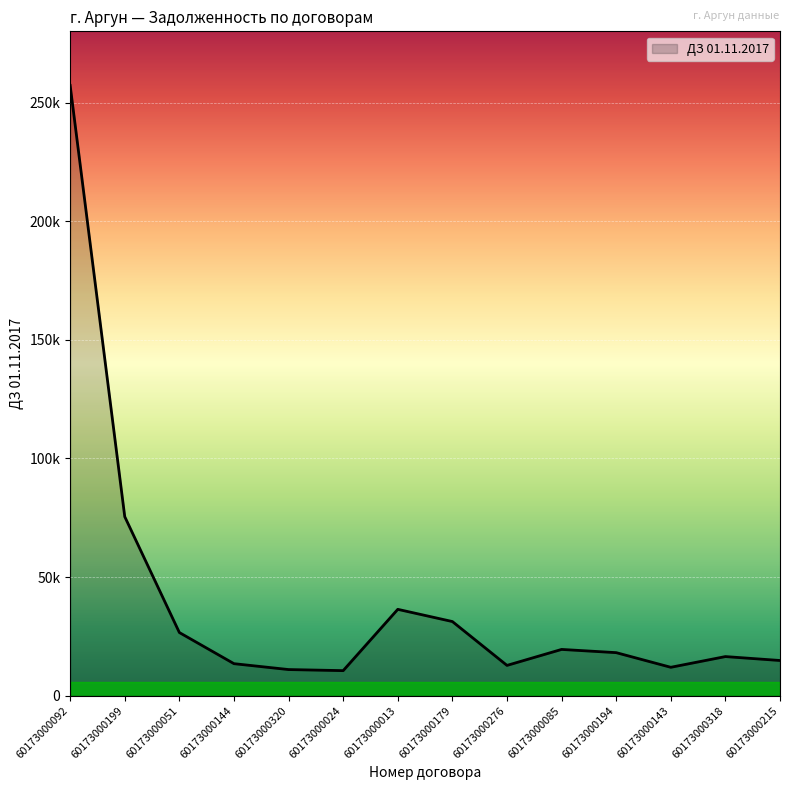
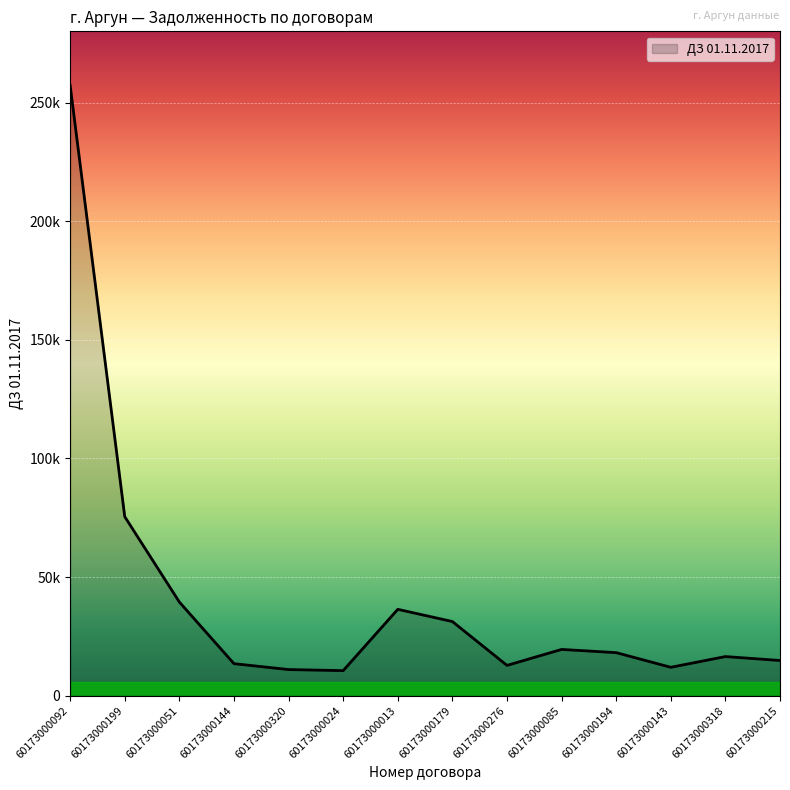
  {
    "60173000092": 257000,
    "60173000199": 75000,
-   "60173000051": 27000,
+   "60173000051": 39000,
    "60173000144": 14000,
    "60173000320": 11000,
    "60173000024": 11000,
    "60173000013": 36000,
    "60173000179": 31000,
    "60173000276": 13000,
    "60173000085": 20000,
    "60173000194": 18000,
    "60173000143": 12000,
    "60173000318": 17000,
    "60173000215": 15000
  }
